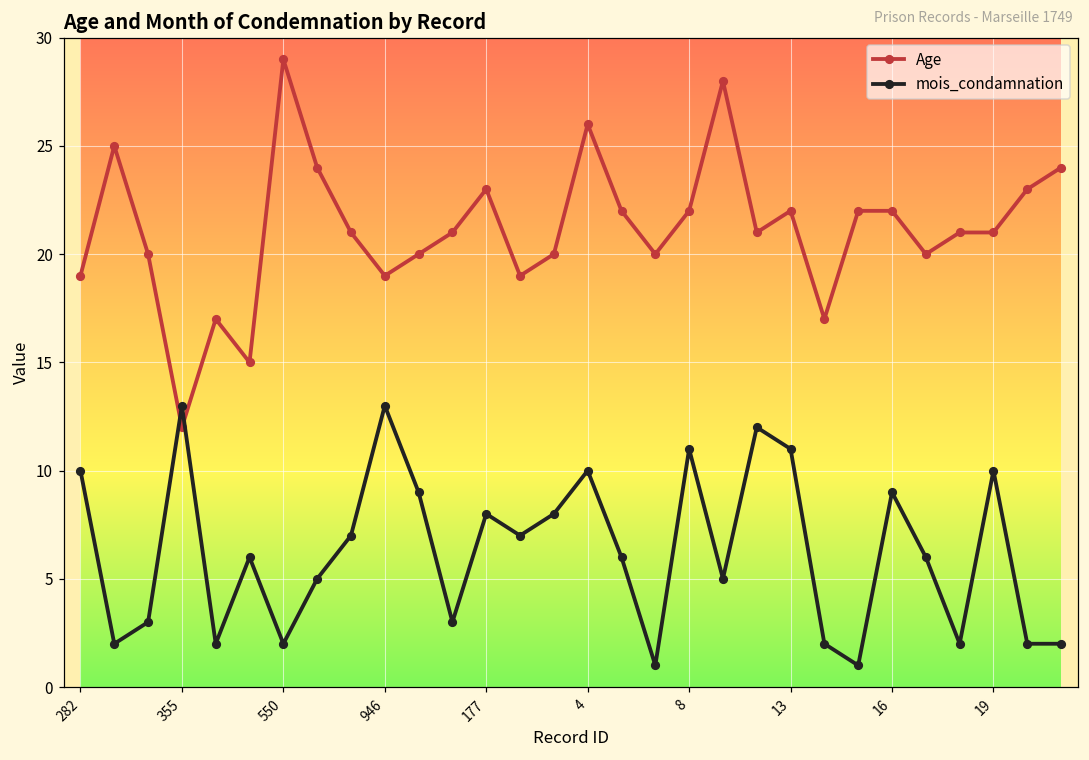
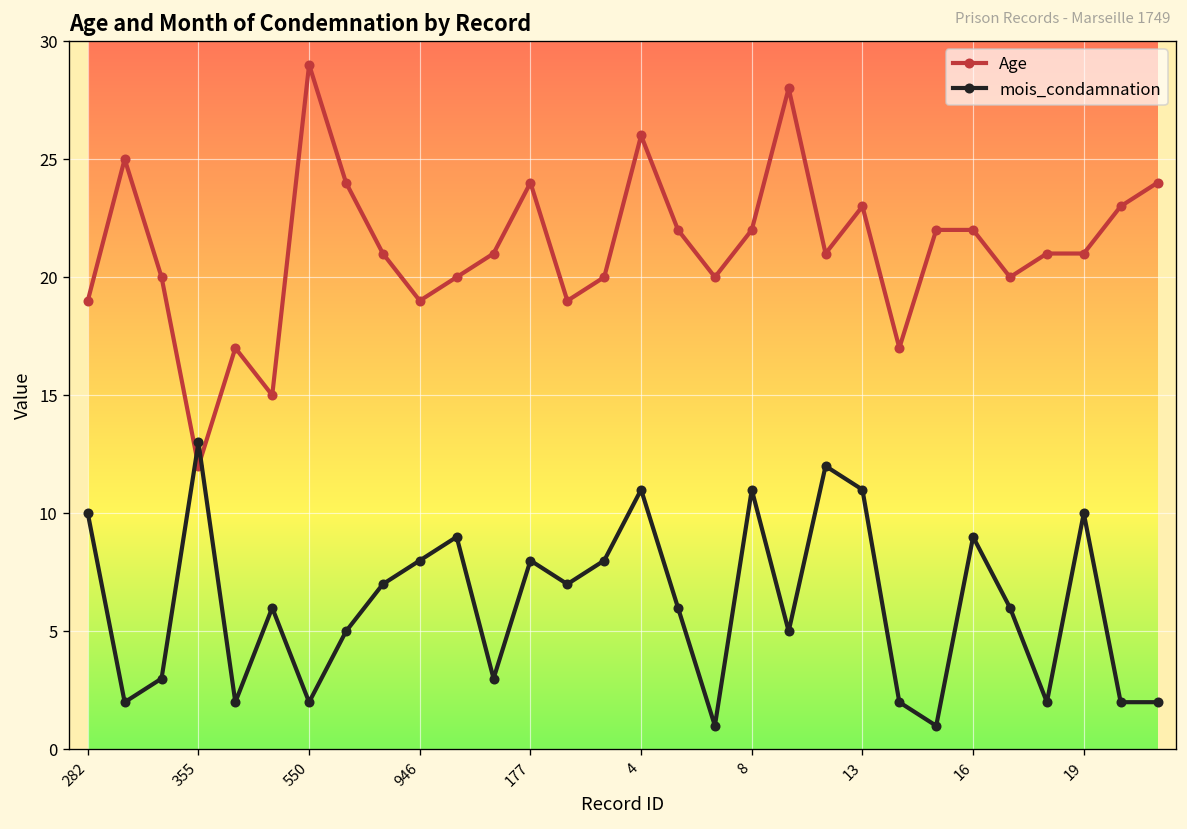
  {
    "Age": {
      "282": 19,
      "355": 12,
      "550": 29,
      "946": 19,
-     "177": 23,
+     "177": 24,
      "4": 26,
      "8": 22,
-     "13": 22,
+     "13": 23,
      "16": 22,
      "19": 21
    },
    "mois_condamnation": {
      "282": 10,
      "355": 13,
      "550": 2,
-     "946": 13,
+     "946": 8,
      "177": 8,
-     "4": 10,
+     "4": 11,
      "8": 11,
      "13": 11,
      "16": 9,
      "19": 10
    }
  }
